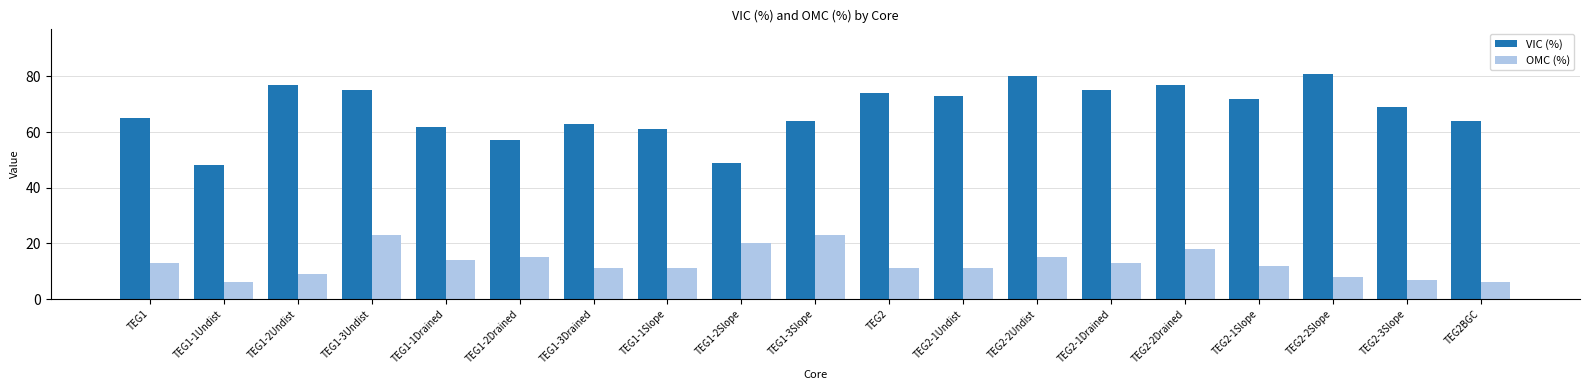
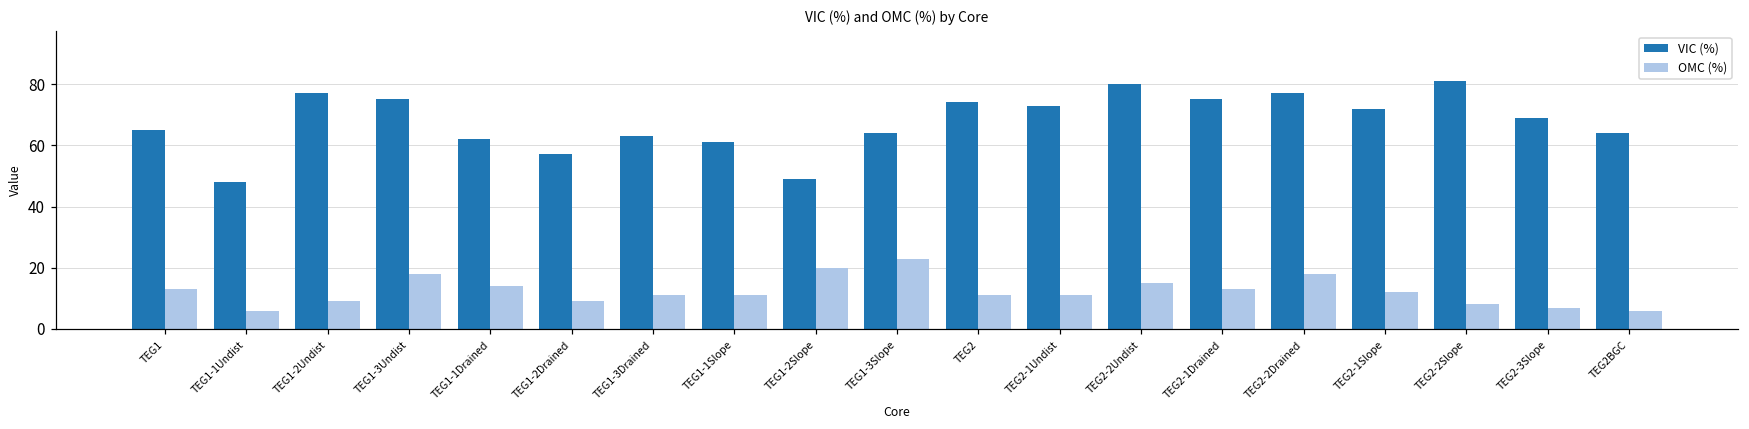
  {
    "VIC (%)": {
      "TEG1": 65,
      "TEG1-1Undist": 48,
      "TEG1-2Undist": 77,
      "TEG1-3Undist": 75,
      "TEG1-1Drained": 62,
      "TEG1-2Drained": 57,
      "TEG1-3Drained": 63,
      "TEG1-1Slope": 61,
      "TEG1-2Slope": 49,
      "TEG1-3Slope": 64,
      "TEG2": 74,
      "TEG2-1Undist": 73,
      "TEG2-2Undist": 80,
      "TEG2-1Drained": 75,
      "TEG2-2Drained": 77,
      "TEG2-1Slope": 72,
      "TEG2-2Slope": 81,
      "TEG2-3Slope": 69,
      "TEG2BGC": 64
    },
    "OMC (%)": {
      "TEG1": 13,
      "TEG1-1Undist": 6,
      "TEG1-2Undist": 9,
-     "TEG1-3Undist": 23,
+     "TEG1-3Undist": 18,
      "TEG1-1Drained": 14,
-     "TEG1-2Drained": 15,
+     "TEG1-2Drained": 9,
      "TEG1-3Drained": 11,
      "TEG1-1Slope": 11,
      "TEG1-2Slope": 20,
      "TEG1-3Slope": 23,
      "TEG2": 11,
      "TEG2-1Undist": 11,
      "TEG2-2Undist": 15,
      "TEG2-1Drained": 13,
      "TEG2-2Drained": 18,
      "TEG2-1Slope": 12,
      "TEG2-2Slope": 8,
      "TEG2-3Slope": 7,
      "TEG2BGC": 6
    }
  }
